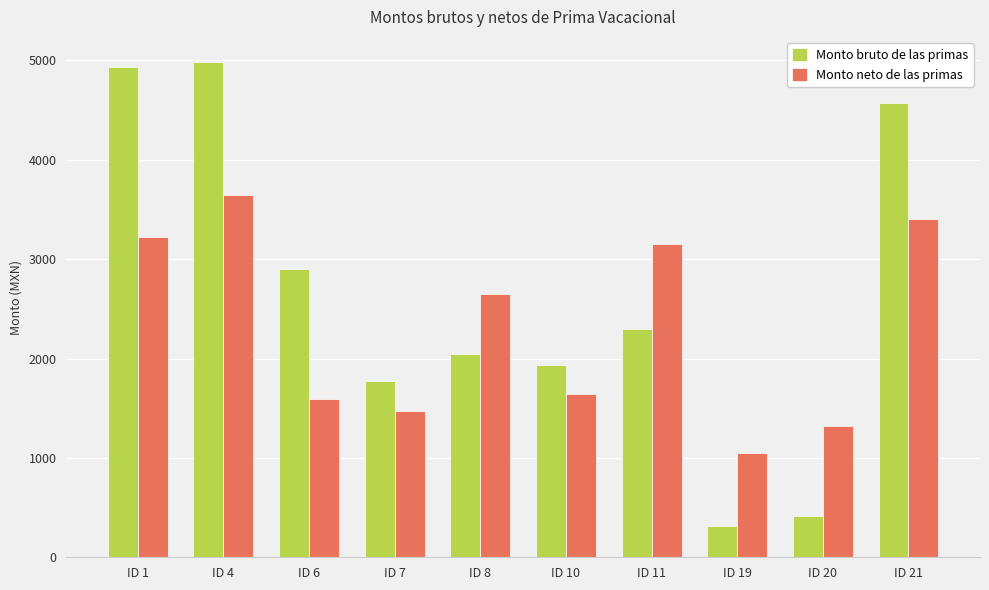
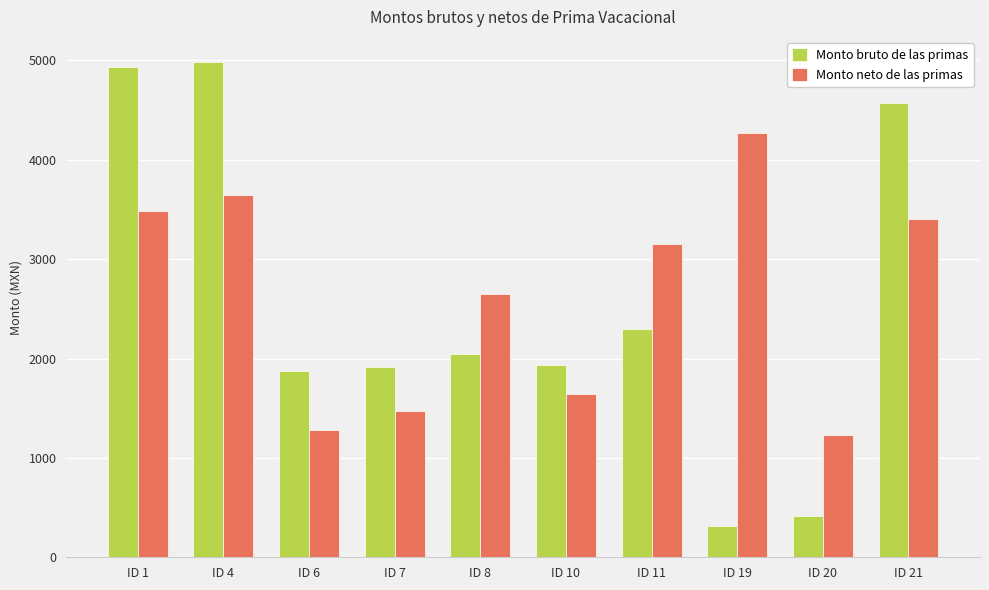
  {
    "Monto bruto de las primas": {
      "ID 1": 4900,
      "ID 4": 5000,
-     "ID 6": 2900,
-     "ID 7": 1800,
+     "ID 6": 1900,
+     "ID 7": 1900,
      "ID 8": 2000,
      "ID 10": 1900,
      "ID 11": 2300,
      "ID 19": 300,
      "ID 20": 400,
      "ID 21": 4600
    },
    "Monto neto de las primas": {
-     "ID 1": 3200,
+     "ID 1": 3500,
      "ID 4": 3600,
-     "ID 6": 1600,
+     "ID 6": 1300,
      "ID 7": 1500,
      "ID 8": 2700,
      "ID 10": 1600,
      "ID 11": 3200,
-     "ID 19": 1100,
-     "ID 20": 1300,
+     "ID 19": 4300,
+     "ID 20": 1200,
      "ID 21": 3400
    }
  }
